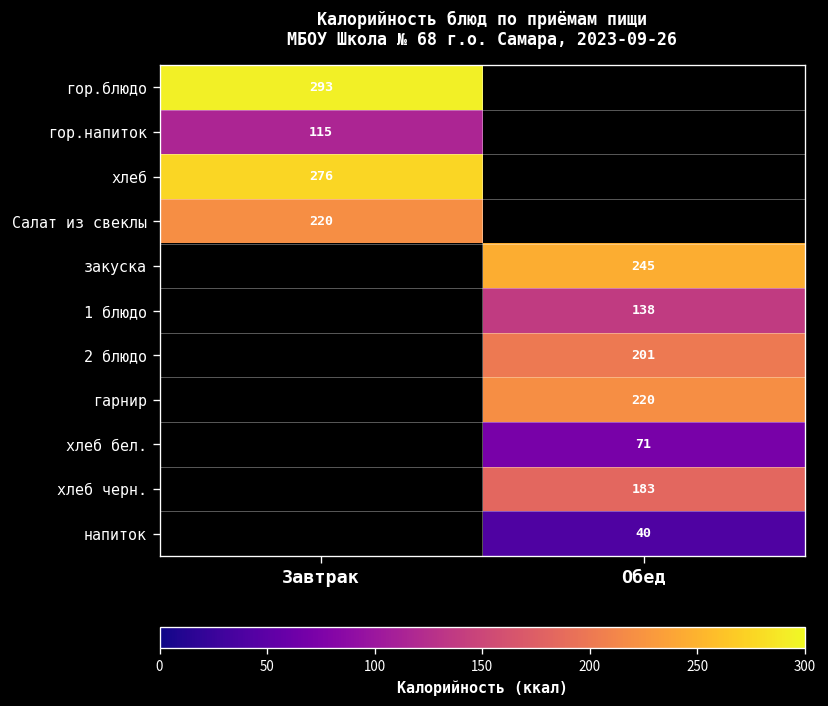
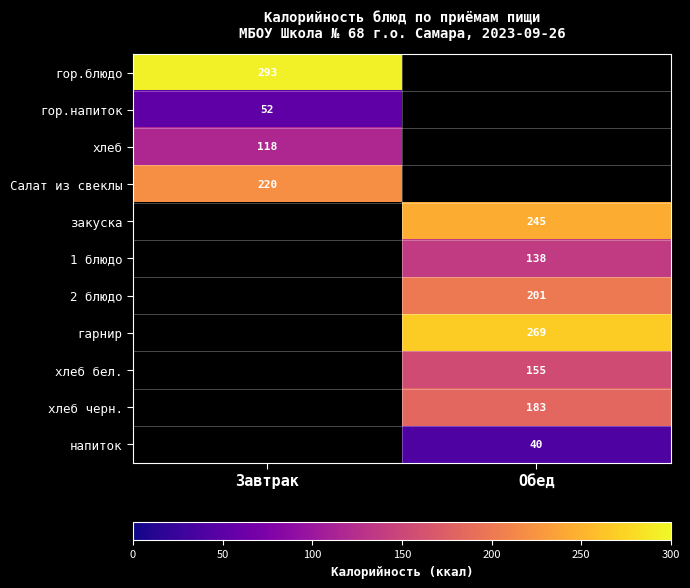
  {
    "гор.блюдо": {
      "Завтрак": 293
    },
    "гор.напиток": {
-     "Завтрак": 115
+     "Завтрак": 52
    },
    "хлеб": {
-     "Завтрак": 276
+     "Завтрак": 118
    },
    "Салат из свеклы": {
      "Завтрак": 220
    },
    "закуска": {
      "Обед": 245
    },
    "1 блюдо": {
      "Обед": 138
    },
    "2 блюдо": {
      "Обед": 201
    },
    "гарнир": {
-     "Обед": 220
+     "Обед": 269
    },
    "хлеб бел.": {
-     "Обед": 71
+     "Обед": 155
    },
    "хлеб черн.": {
      "Обед": 183
    },
    "напиток": {
      "Обед": 40
    }
  }
